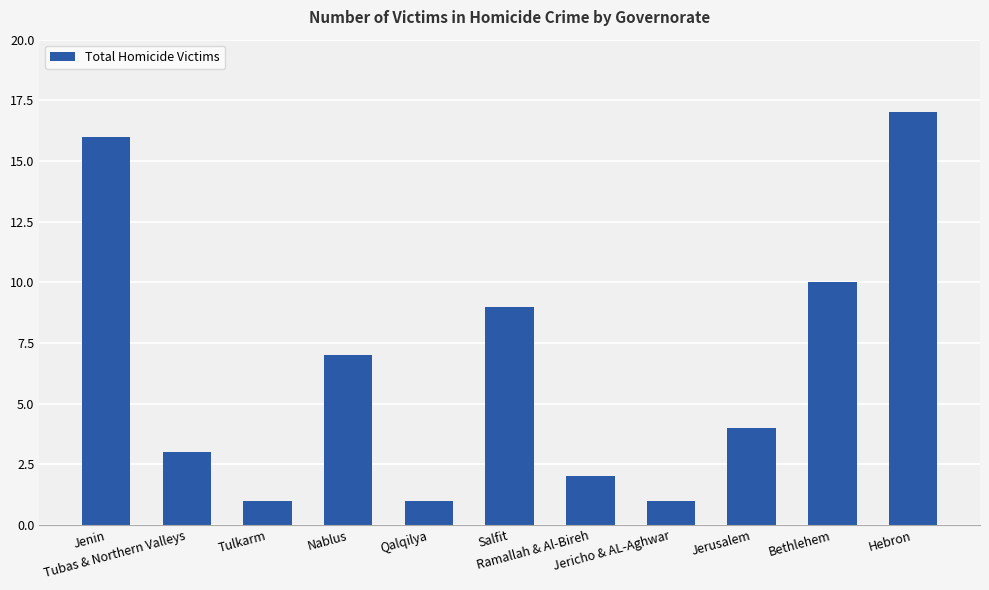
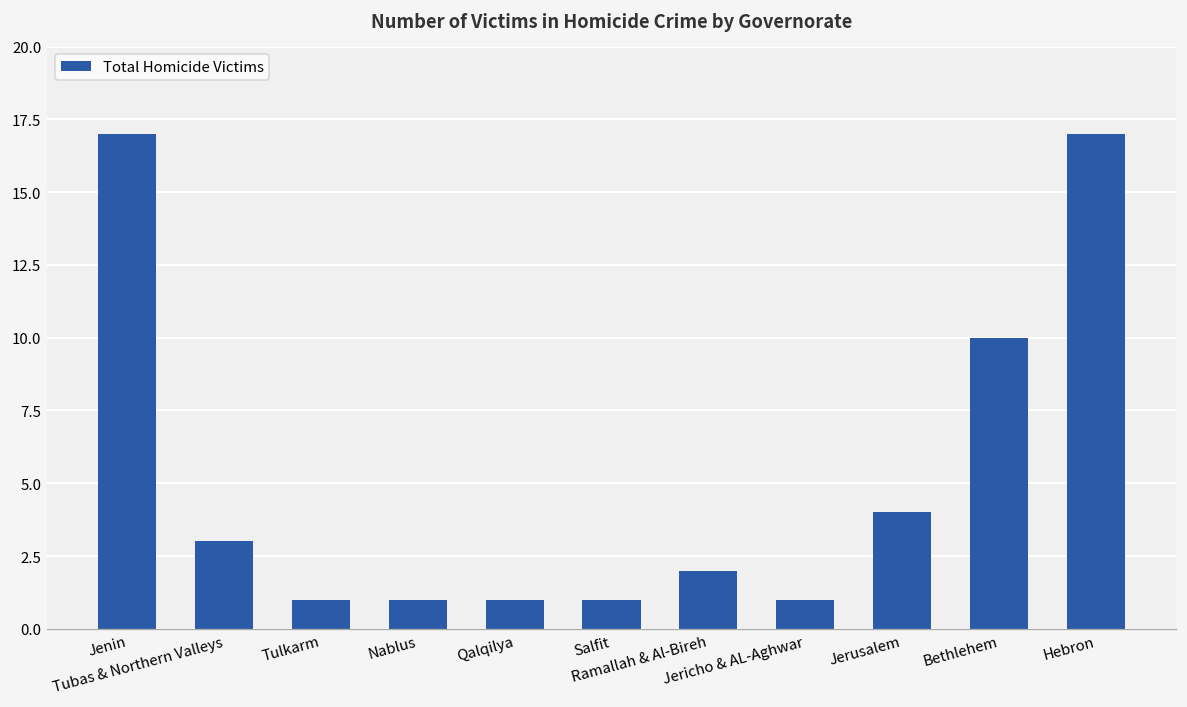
  {
-   "Jenin": 16,
+   "Jenin": 17,
    "Tubas & Northern Valleys": 3,
    "Tulkarm": 1,
-   "Nablus": 7,
+   "Nablus": 1,
    "Qalqilya": 1,
-   "Salfit": 9,
+   "Salfit": 1,
    "Ramallah & Al-Bireh": 2,
    "Jericho & AL-Aghwar": 1,
    "Jerusalem": 4,
    "Bethlehem": 10,
    "Hebron": 17
  }
